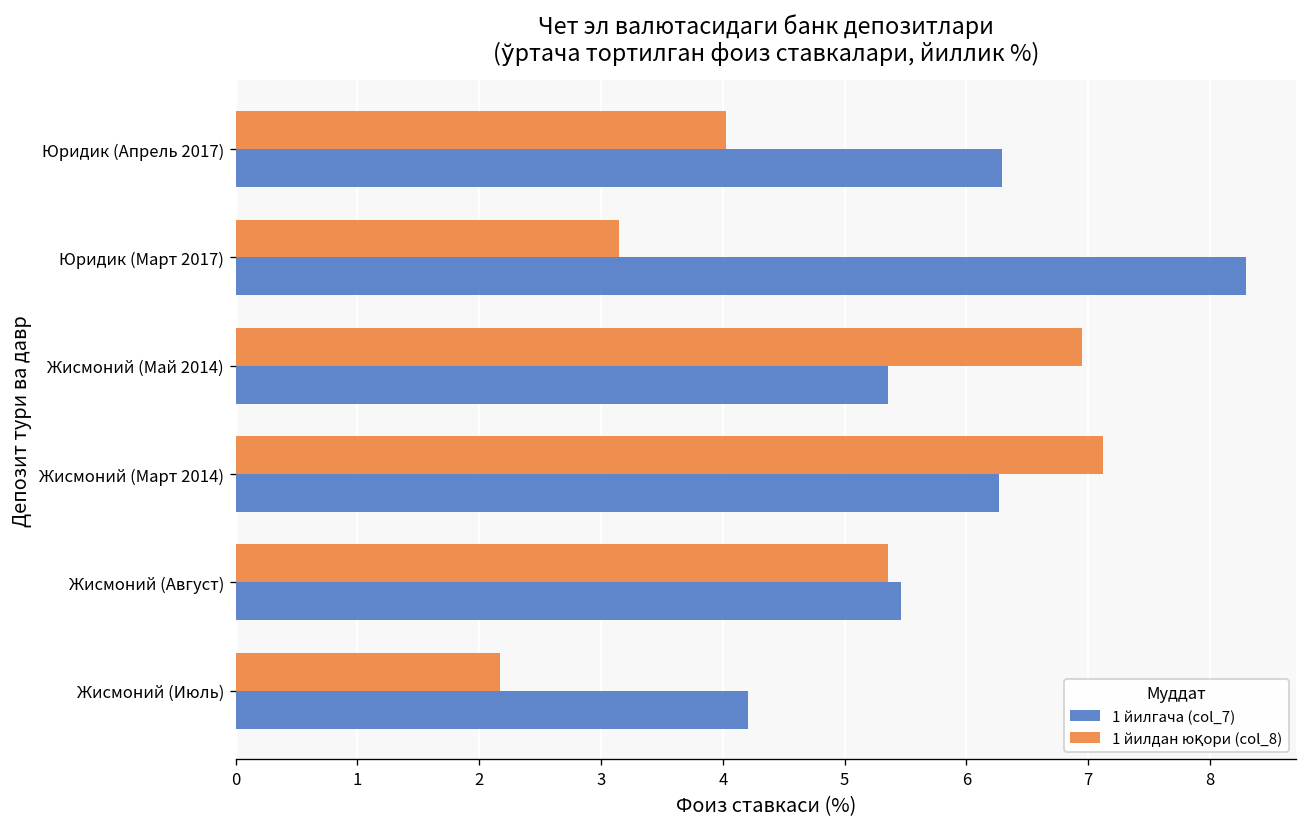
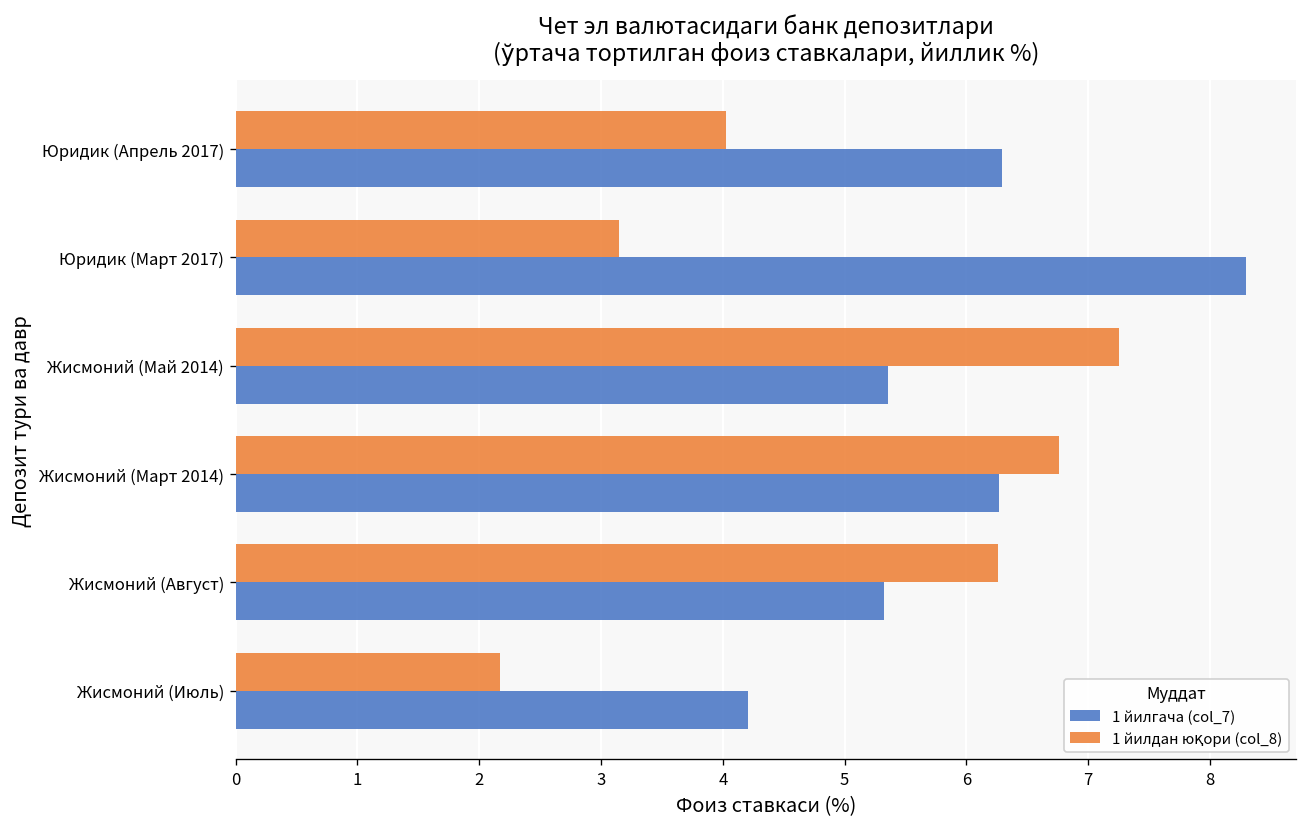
  {
    "1 йилгача (col_7)": {
      "Юридик (Апрель 2017)": 6.29,
      "Юридик (Март 2017)": 8.29,
      "Жисмоний (Май 2014)": 5.36,
      "Жисмоний (Март 2014)": 6.27,
-     "Жисмоний (Август)": 5.46,
+     "Жисмоний (Август)": 5.32,
      "Жисмоний (Июль)": 4.20
    },
    "1 йилдан юқори (col_8)": {
      "Юридик (Апрель 2017)": 4.02,
      "Юридик (Март 2017)": 3.15,
-     "Жисмоний (Май 2014)": 6.95,
-     "Жисмоний (Март 2014)": 7.12,
-     "Жисмоний (Август)": 5.36,
+     "Жисмоний (Май 2014)": 7.25,
+     "Жисмоний (Март 2014)": 6.76,
+     "Жисмоний (Август)": 6.26,
      "Жисмоний (Июль)": 2.17
    }
  }
